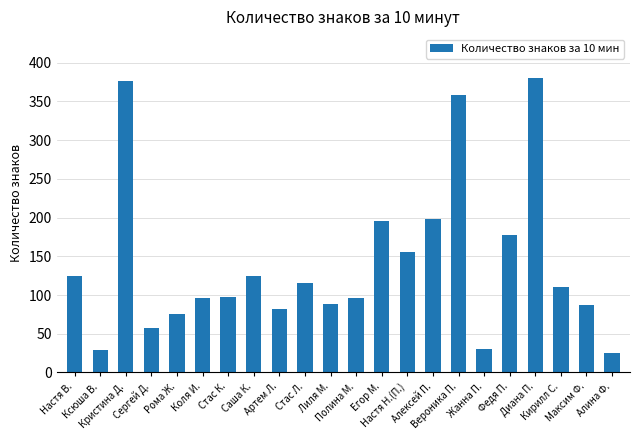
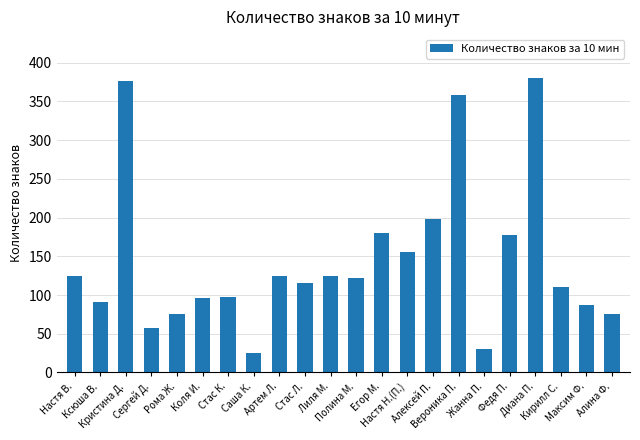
  {
    "Настя В.": 120,
-   "Ксюша В.": 30,
+   "Ксюша В.": 90,
    "Кристина Д.": 380,
    "Сергей Д.": 60,
    "Рома Ж.": 80,
    "Коля И.": 100,
    "Стас К.": 100,
-   "Саша К.": 120,
-   "Артем Л.": 80,
+   "Саша К.": 30,
+   "Артем Л.": 120,
    "Стас Л.": 120,
-   "Лиля М.": 90,
-   "Полина М.": 100,
-   "Егор М.": 200,
+   "Лиля М.": 120,
+   "Полина М.": 120,
+   "Егор М.": 180,
    "Настя Н.(П.)": 160,
    "Алексей П.": 200,
    "Вероника П.": 360,
    "Жанна П.": 30,
    "Федя П.": 180,
    "Диана П.": 380,
    "Кирилл С.": 110,
    "Максим Ф.": 90,
-   "Алина Ф.": 30
+   "Алина Ф.": 80
  }
